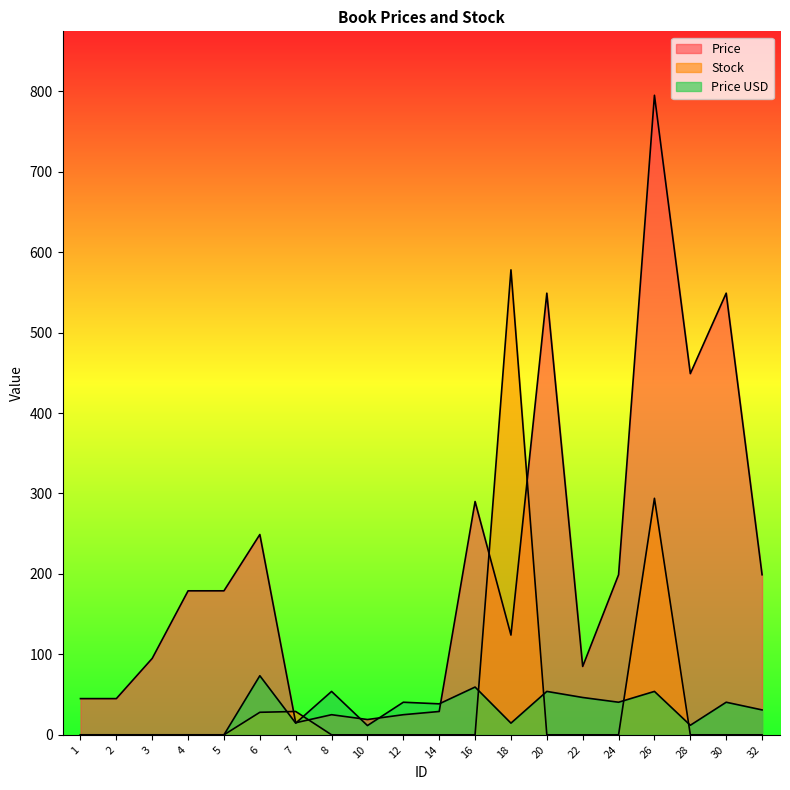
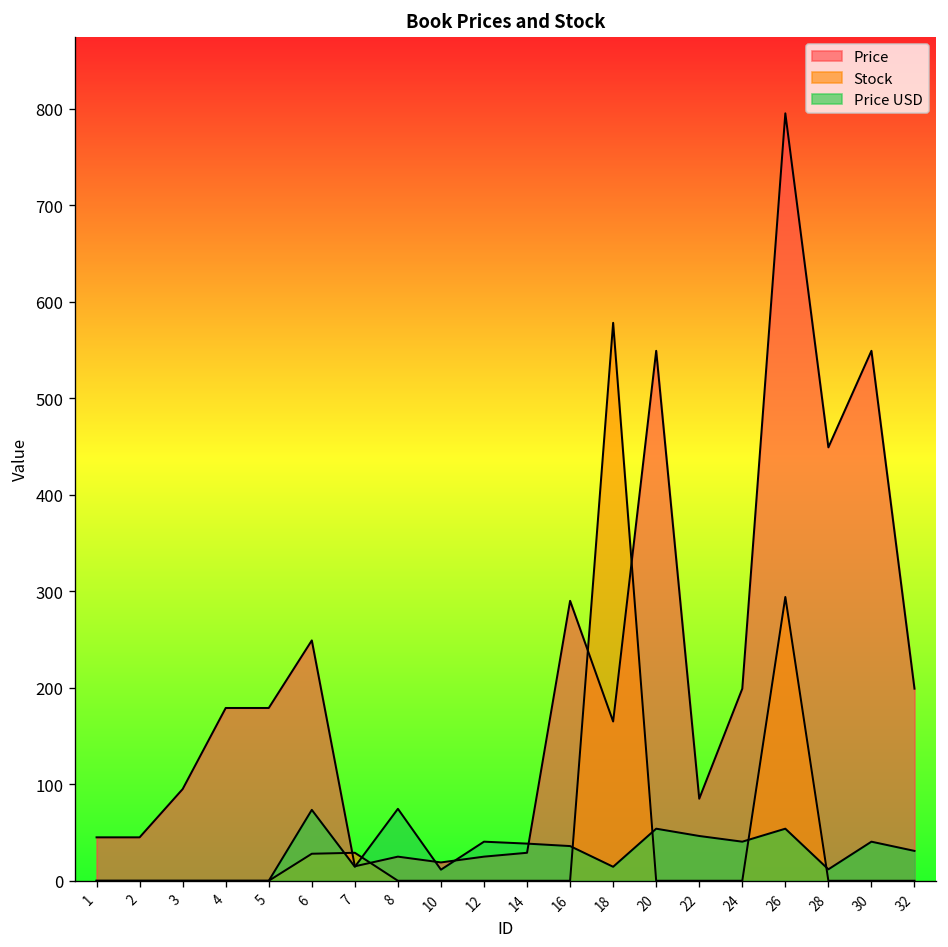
  {
    "Price": {
      "1": 50,
      "2": 50,
      "3": 100,
      "4": 180,
      "5": 180,
      "6": 250,
      "8": 30,
      "10": 20,
      "12": 30,
      "14": 30,
      "16": 290,
-     "18": 120,
+     "18": 170,
      "20": 550,
      "22": 90,
      "24": 200,
      "26": 800,
      "28": 450,
      "30": 550,
      "32": 200
    },
    "Stock": {
      "6": 30,
      "7": 30,
      "8": 0,
      "10": 0,
      "12": 0,
      "14": 0,
      "16": 0,
      "18": 580,
      "20": 0,
      "22": 0,
      "24": 0,
      "26": 290,
      "28": 0,
      "30": 0,
      "32": 0
    },
    "Price USD": {
      "6": 70,
-     "8": 50,
+     "8": 70,
      "10": 10,
      "12": 40,
      "14": 40,
-     "16": 60,
+     "16": 40,
      "18": 10,
      "20": 50,
      "22": 50,
      "24": 40,
      "26": 50,
      "28": 10,
      "30": 40,
      "32": 30
    }
  }
